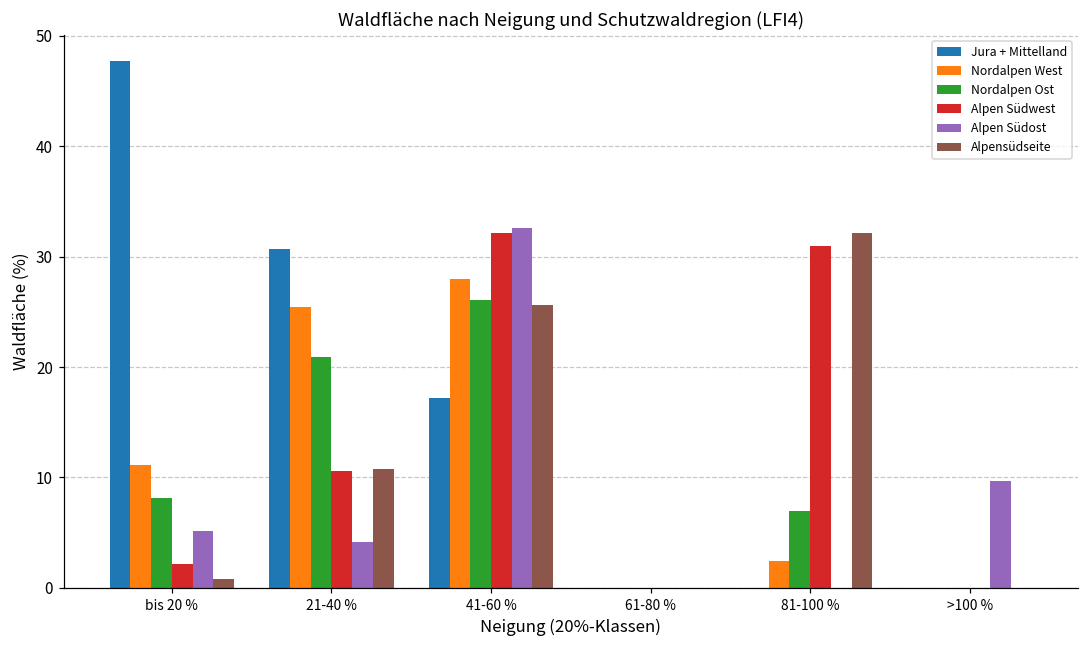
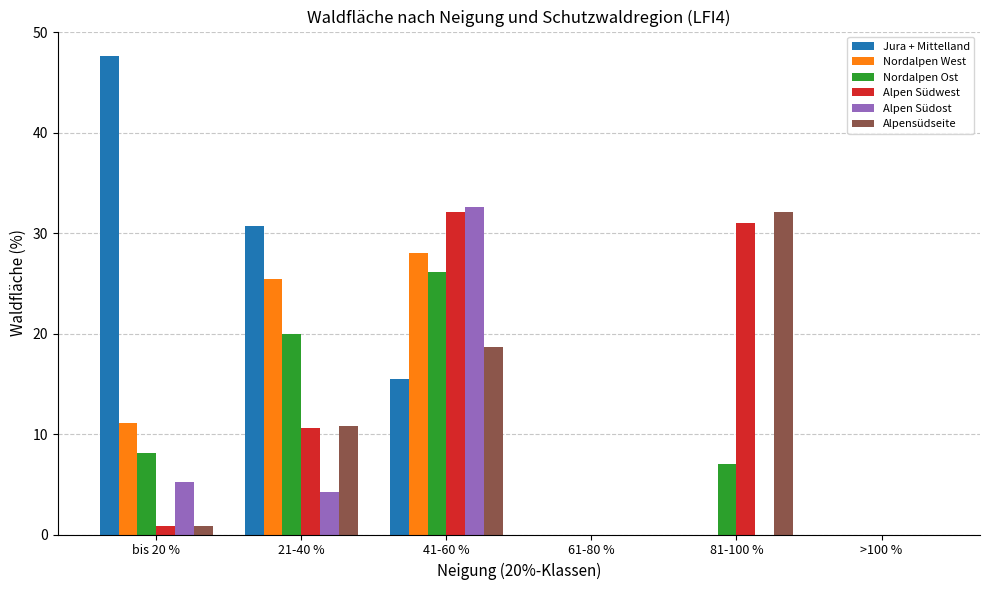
  {
    "Jura + Mittelland": {
      "bis 20 %": 47.7,
      "21-40 %": 30.7,
-     "41-60 %": 17.2,
+     "41-60 %": 15.5,
      "61-80 %": 0.0,
      "81-100 %": 0.0,
      ">100 %": 0.0
    },
    "Nordalpen West": {
      "bis 20 %": 11.1,
      "21-40 %": 25.4,
      "41-60 %": 28.0,
      "61-80 %": 0.0,
-     "81-100 %": 2.4,
+     "81-100 %": 0.0,
      ">100 %": 0.0
    },
    "Nordalpen Ost": {
      "bis 20 %": 8.1,
-     "21-40 %": 20.9,
+     "21-40 %": 20.0,
      "41-60 %": 26.1,
      "61-80 %": 0.0,
      "81-100 %": 7.0,
      ">100 %": 0.0
    },
    "Alpen Südwest": {
-     "bis 20 %": 2.2,
+     "bis 20 %": 0.8,
      "21-40 %": 10.6,
      "41-60 %": 32.1,
      "61-80 %": 0.0,
      "81-100 %": 31.0,
      ">100 %": 0.0
    },
    "Alpen Südost": {
      "bis 20 %": 5.2,
      "21-40 %": 4.2,
      "41-60 %": 32.6,
      "61-80 %": 0.0,
      "81-100 %": 0.0,
-     ">100 %": 9.7
+     ">100 %": 0.0
    },
    "Alpensüdseite": {
      "bis 20 %": 0.8,
      "21-40 %": 10.8,
-     "41-60 %": 25.6,
+     "41-60 %": 18.7,
      "61-80 %": 0.0,
      "81-100 %": 32.1,
      ">100 %": 0.0
    }
  }
